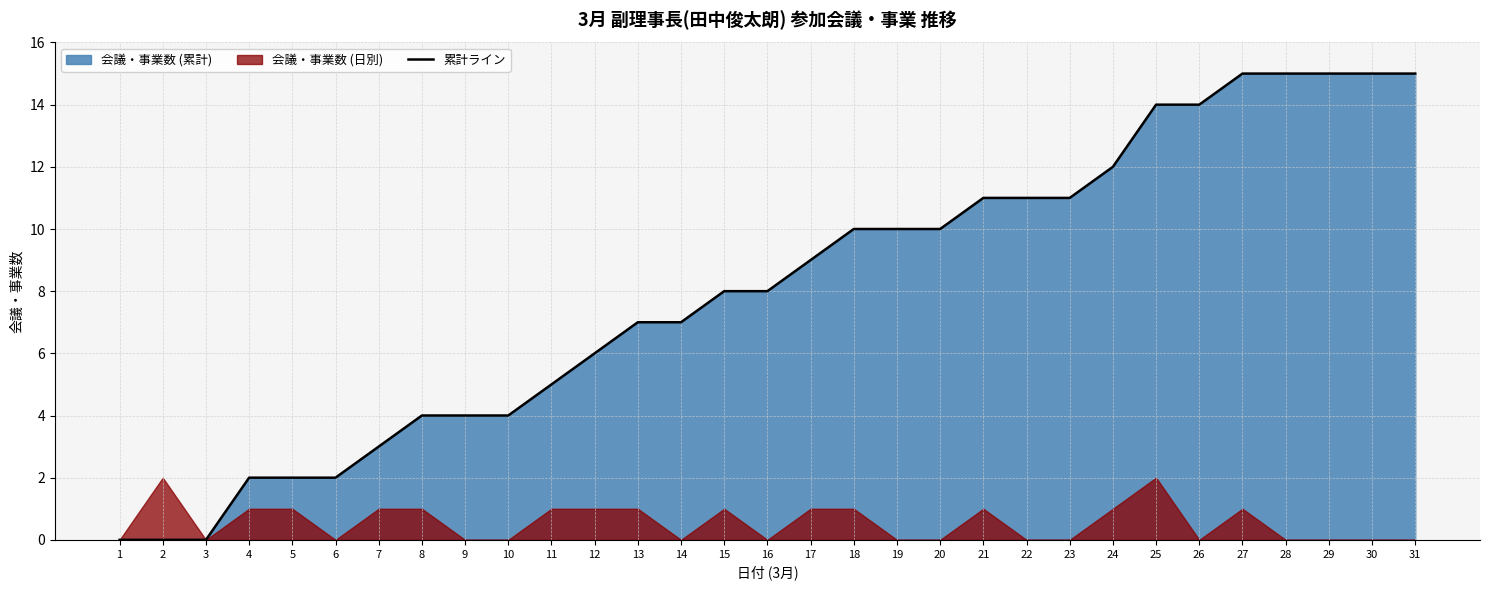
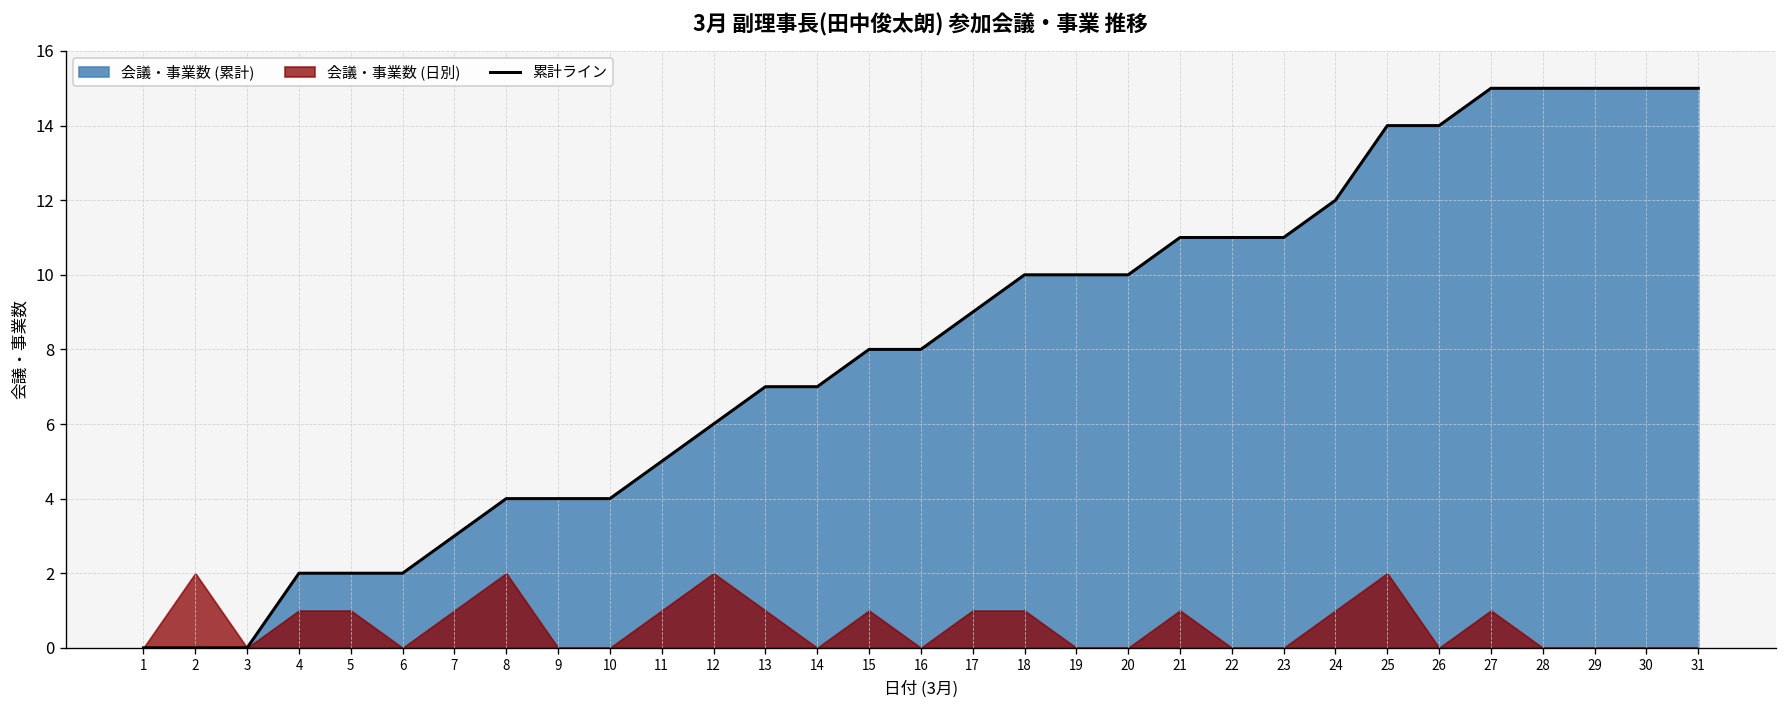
  {
    "会議・事業数 (累計)": {
      "2": 0,
      "4": 2,
      "5": 2,
      "6": 2,
      "7": 3,
      "8": 4,
      "9": 4,
      "10": 4,
      "11": 5,
      "12": 6,
      "13": 7,
      "14": 7,
      "15": 8,
      "16": 8,
      "17": 9,
      "18": 10,
      "19": 10,
      "20": 10,
      "21": 11,
      "22": 11,
      "23": 11,
      "24": 12,
      "25": 14,
      "26": 14,
      "27": 15,
      "28": 15,
      "29": 15,
      "30": 15,
      "31": 15
    },
    "会議・事業数 (日別)": {
      "2": 2,
      "4": 1,
      "5": 1,
      "6": 0,
      "7": 1,
-     "8": 1,
+     "8": 2,
      "9": 0,
      "10": 0,
      "11": 1,
-     "12": 1,
+     "12": 2,
      "13": 1,
      "14": 0,
      "15": 1,
      "16": 0,
      "17": 1,
      "18": 1,
      "19": 0,
      "20": 0,
      "21": 1,
      "22": 0,
      "23": 0,
      "24": 1,
      "25": 2,
      "26": 0,
      "27": 1,
      "28": 0,
      "29": 0,
      "30": 0,
      "31": 0
    }
  }
